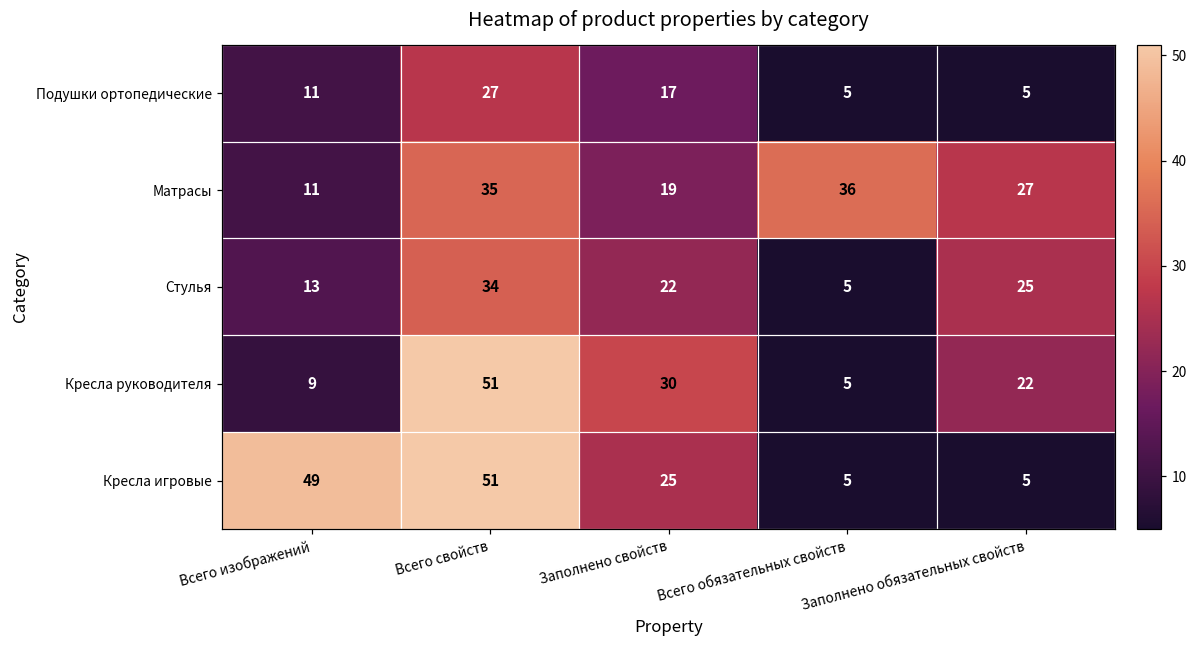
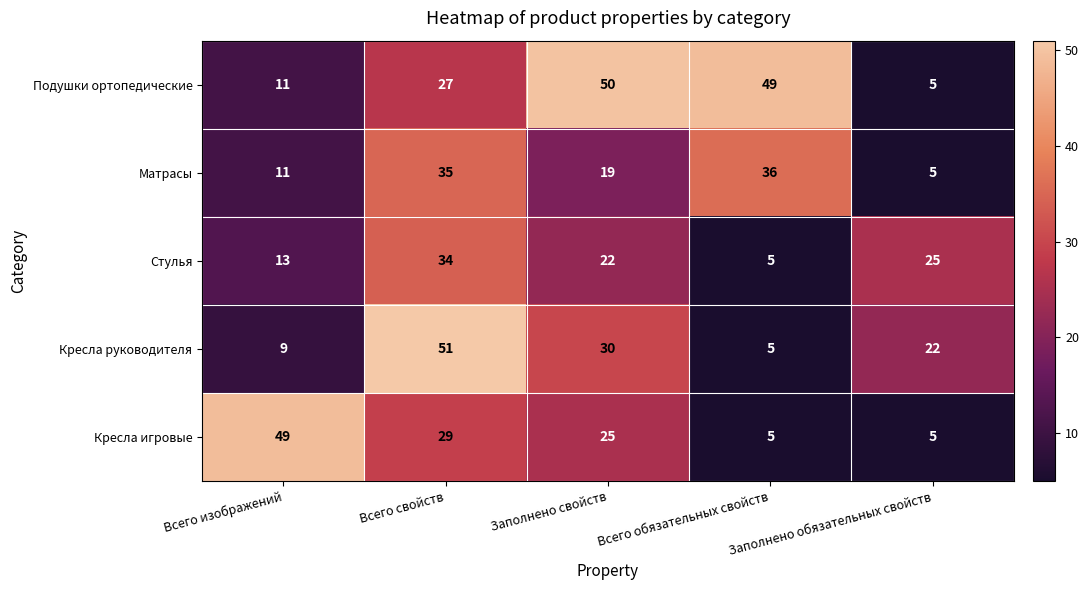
  {
    "Подушки ортопедические": {
      "Всего изображений": 11,
      "Всего свойств": 27,
-     "Заполнено свойств": 17,
-     "Всего обязательных свойств": 5,
+     "Заполнено свойств": 50,
+     "Всего обязательных свойств": 49,
      "Заполнено обязательных свойств": 5
    },
    "Матрасы": {
      "Всего изображений": 11,
      "Всего свойств": 35,
      "Заполнено свойств": 19,
      "Всего обязательных свойств": 36,
-     "Заполнено обязательных свойств": 27
+     "Заполнено обязательных свойств": 5
    },
    "Стулья": {
      "Всего изображений": 13,
      "Всего свойств": 34,
      "Заполнено свойств": 22,
      "Всего обязательных свойств": 5,
      "Заполнено обязательных свойств": 25
    },
    "Кресла руководителя": {
      "Всего изображений": 9,
      "Всего свойств": 51,
      "Заполнено свойств": 30,
      "Всего обязательных свойств": 5,
      "Заполнено обязательных свойств": 22
    },
    "Кресла игровые": {
      "Всего изображений": 49,
-     "Всего свойств": 51,
+     "Всего свойств": 29,
      "Заполнено свойств": 25,
      "Всего обязательных свойств": 5,
      "Заполнено обязательных свойств": 5
    }
  }
